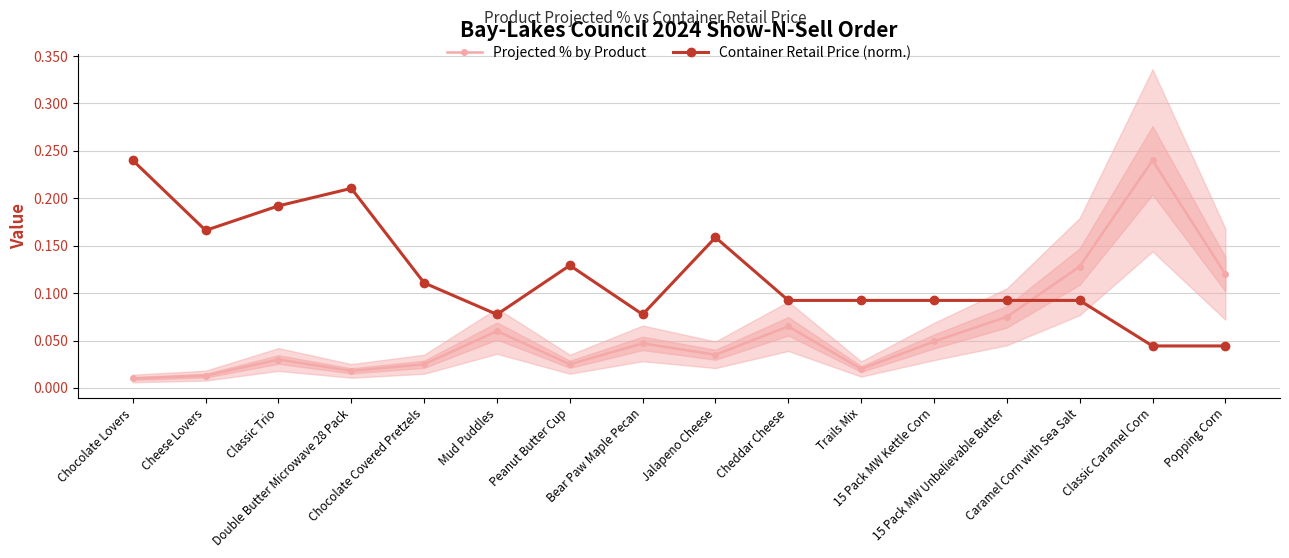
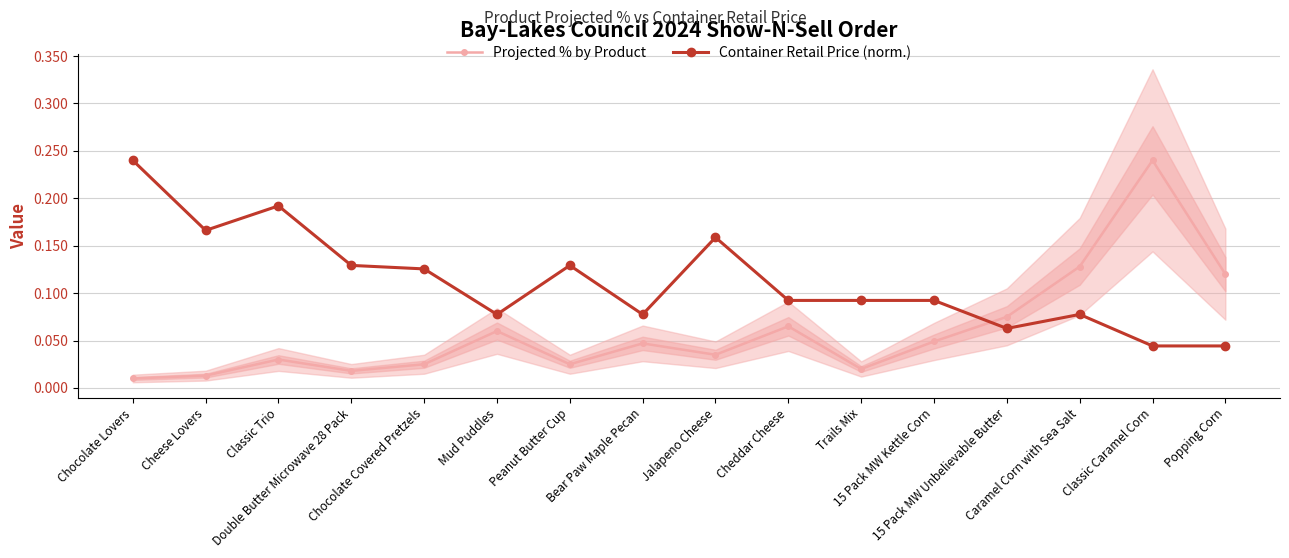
  {
    "Container Retail Price (norm.)": {
      "Chocolate Lovers": 0.24,
      "Cheese Lovers": 0.17,
      "Classic Trio": 0.19,
-     "Double Butter Microwave 28 Pack": 0.21,
-     "Chocolate Covered Pretzels": 0.11,
+     "Double Butter Microwave 28 Pack": 0.13,
+     "Chocolate Covered Pretzels": 0.13,
      "Mud Puddles": 0.08,
      "Peanut Butter Cup": 0.13,
      "Bear Paw Maple Pecan": 0.08,
      "Jalapeno Cheese": 0.16,
      "Trails Mix": 0.09,
      "15 Pack MW Kettle Corn": 0.09,
-     "15 Pack MW Unbelievable Butter": 0.09,
-     "Caramel Corn with Sea Salt": 0.09,
+     "15 Pack MW Unbelievable Butter": 0.06,
+     "Caramel Corn with Sea Salt": 0.08,
      "Classic Caramel Corn": 0.04,
      "Popping Corn": 0.04
    }
  }
